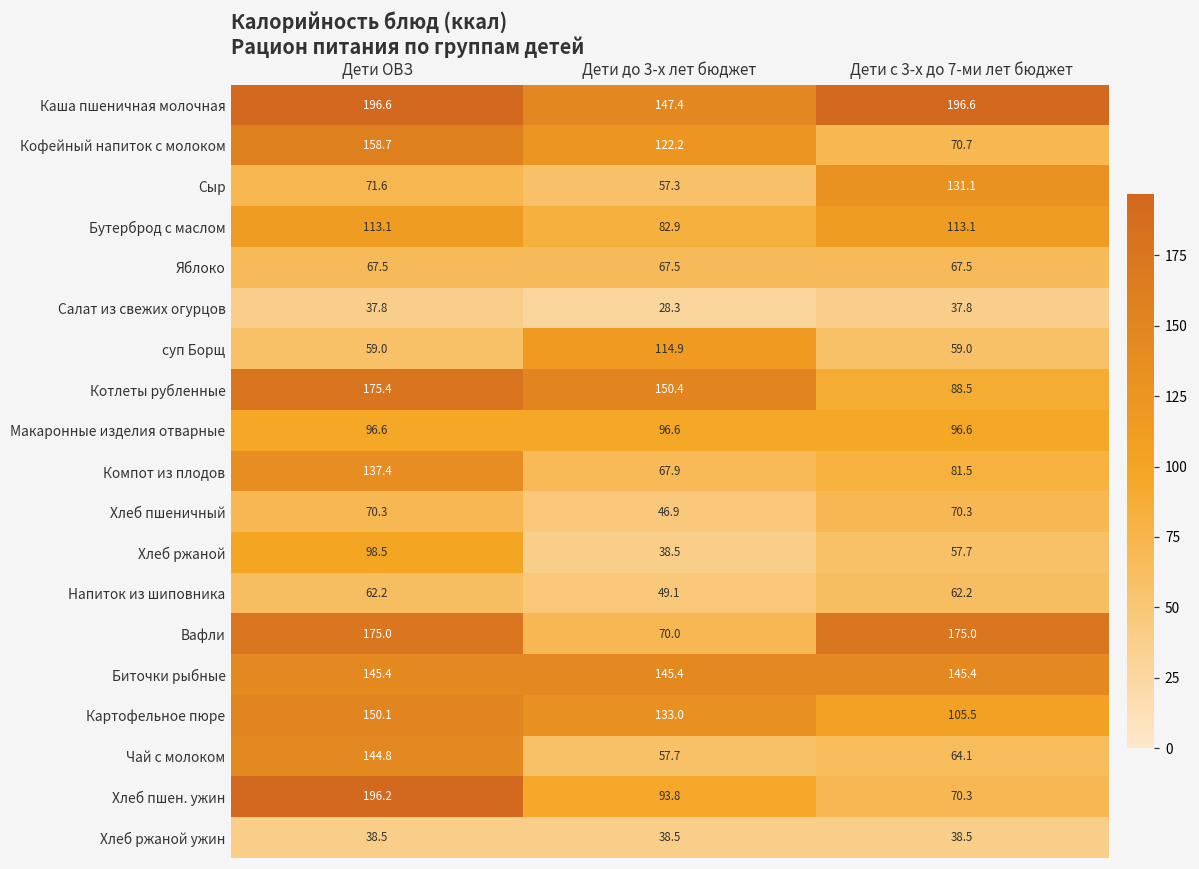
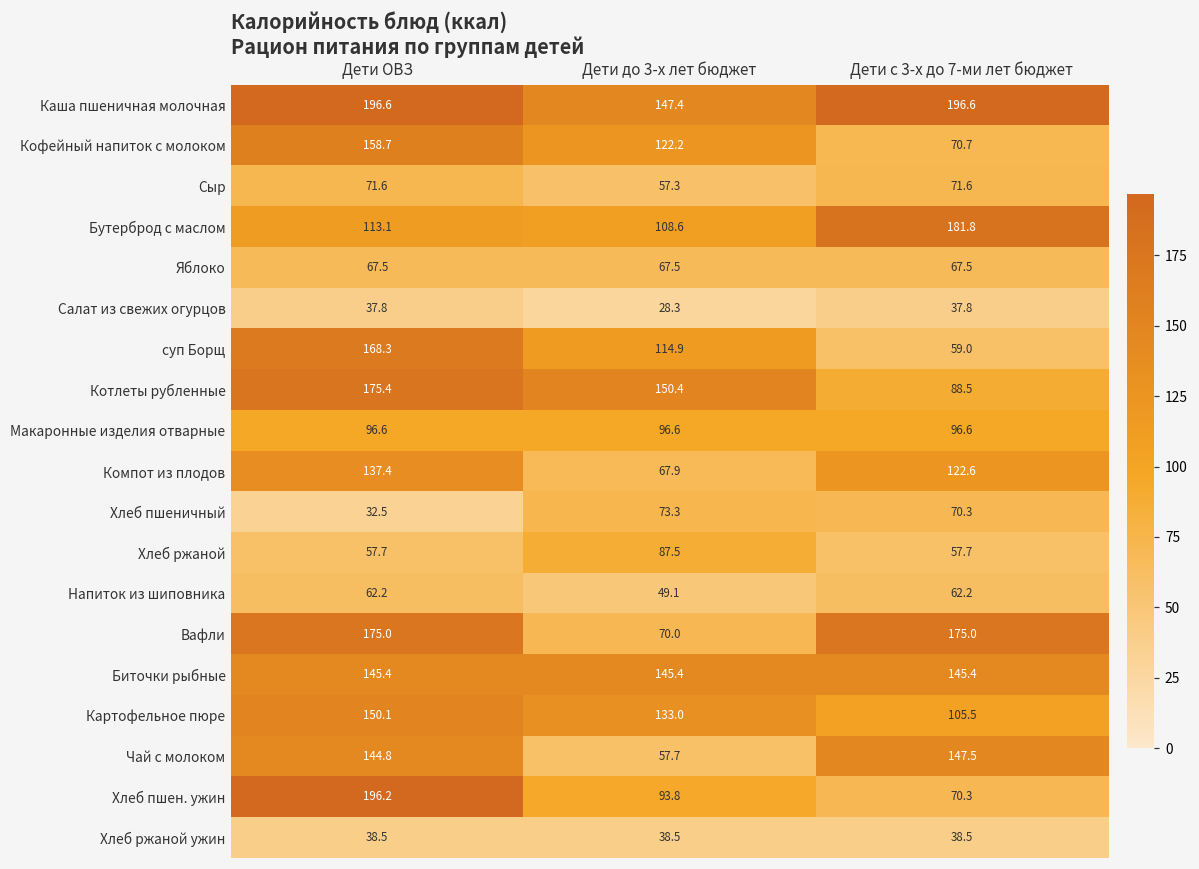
  {
    "Каша пшеничная молочная": {
      "Дети ОВЗ": 196.6,
      "Дети до 3-х лет бюджет": 147.4,
      "Дети с 3-х до 7-ми лет бюджет": 196.6
    },
    "Кофейный напиток с молоком": {
      "Дети ОВЗ": 158.7,
      "Дети до 3-х лет бюджет": 122.2,
      "Дети с 3-х до 7-ми лет бюджет": 70.7
    },
    "Сыр": {
      "Дети ОВЗ": 71.6,
      "Дети до 3-х лет бюджет": 57.3,
-     "Дети с 3-х до 7-ми лет бюджет": 131.1
+     "Дети с 3-х до 7-ми лет бюджет": 71.6
    },
    "Бутерброд с маслом": {
      "Дети ОВЗ": 113.1,
-     "Дети до 3-х лет бюджет": 82.9,
-     "Дети с 3-х до 7-ми лет бюджет": 113.1
+     "Дети до 3-х лет бюджет": 108.6,
+     "Дети с 3-х до 7-ми лет бюджет": 181.8
    },
    "Яблоко": {
      "Дети ОВЗ": 67.5,
      "Дети до 3-х лет бюджет": 67.5,
      "Дети с 3-х до 7-ми лет бюджет": 67.5
    },
    "Салат из свежих огурцов": {
      "Дети ОВЗ": 37.8,
      "Дети до 3-х лет бюджет": 28.3,
      "Дети с 3-х до 7-ми лет бюджет": 37.8
    },
    "суп Борщ": {
-     "Дети ОВЗ": 59.0,
+     "Дети ОВЗ": 168.3,
      "Дети до 3-х лет бюджет": 114.9,
      "Дети с 3-х до 7-ми лет бюджет": 59.0
    },
    "Котлеты рубленные": {
      "Дети ОВЗ": 175.4,
      "Дети до 3-х лет бюджет": 150.4,
      "Дети с 3-х до 7-ми лет бюджет": 88.5
    },
    "Макаронные изделия отварные": {
      "Дети ОВЗ": 96.6,
      "Дети до 3-х лет бюджет": 96.6,
      "Дети с 3-х до 7-ми лет бюджет": 96.6
    },
    "Компот из плодов": {
      "Дети ОВЗ": 137.4,
      "Дети до 3-х лет бюджет": 67.9,
-     "Дети с 3-х до 7-ми лет бюджет": 81.5
+     "Дети с 3-х до 7-ми лет бюджет": 122.6
    },
    "Хлеб пшеничный": {
-     "Дети ОВЗ": 70.3,
-     "Дети до 3-х лет бюджет": 46.9,
+     "Дети ОВЗ": 32.5,
+     "Дети до 3-х лет бюджет": 73.3,
      "Дети с 3-х до 7-ми лет бюджет": 70.3
    },
    "Хлеб ржаной": {
-     "Дети ОВЗ": 98.5,
-     "Дети до 3-х лет бюджет": 38.5,
+     "Дети ОВЗ": 57.7,
+     "Дети до 3-х лет бюджет": 87.5,
      "Дети с 3-х до 7-ми лет бюджет": 57.7
    },
    "Напиток из шиповника": {
      "Дети ОВЗ": 62.2,
      "Дети до 3-х лет бюджет": 49.1,
      "Дети с 3-х до 7-ми лет бюджет": 62.2
    },
    "Вафли": {
      "Дети ОВЗ": 175.0,
      "Дети до 3-х лет бюджет": 70.0,
      "Дети с 3-х до 7-ми лет бюджет": 175.0
    },
    "Биточки рыбные": {
      "Дети ОВЗ": 145.4,
      "Дети до 3-х лет бюджет": 145.4,
      "Дети с 3-х до 7-ми лет бюджет": 145.4
    },
    "Картофельное пюре": {
      "Дети ОВЗ": 150.1,
      "Дети до 3-х лет бюджет": 133.0,
      "Дети с 3-х до 7-ми лет бюджет": 105.5
    },
    "Чай с молоком": {
      "Дети ОВЗ": 144.8,
      "Дети до 3-х лет бюджет": 57.7,
-     "Дети с 3-х до 7-ми лет бюджет": 64.1
+     "Дети с 3-х до 7-ми лет бюджет": 147.5
    },
    "Хлеб пшен. ужин": {
      "Дети ОВЗ": 196.2,
      "Дети до 3-х лет бюджет": 93.8,
      "Дети с 3-х до 7-ми лет бюджет": 70.3
    },
    "Хлеб ржаной ужин": {
      "Дети ОВЗ": 38.5,
      "Дети до 3-х лет бюджет": 38.5,
      "Дети с 3-х до 7-ми лет бюджет": 38.5
    }
  }
